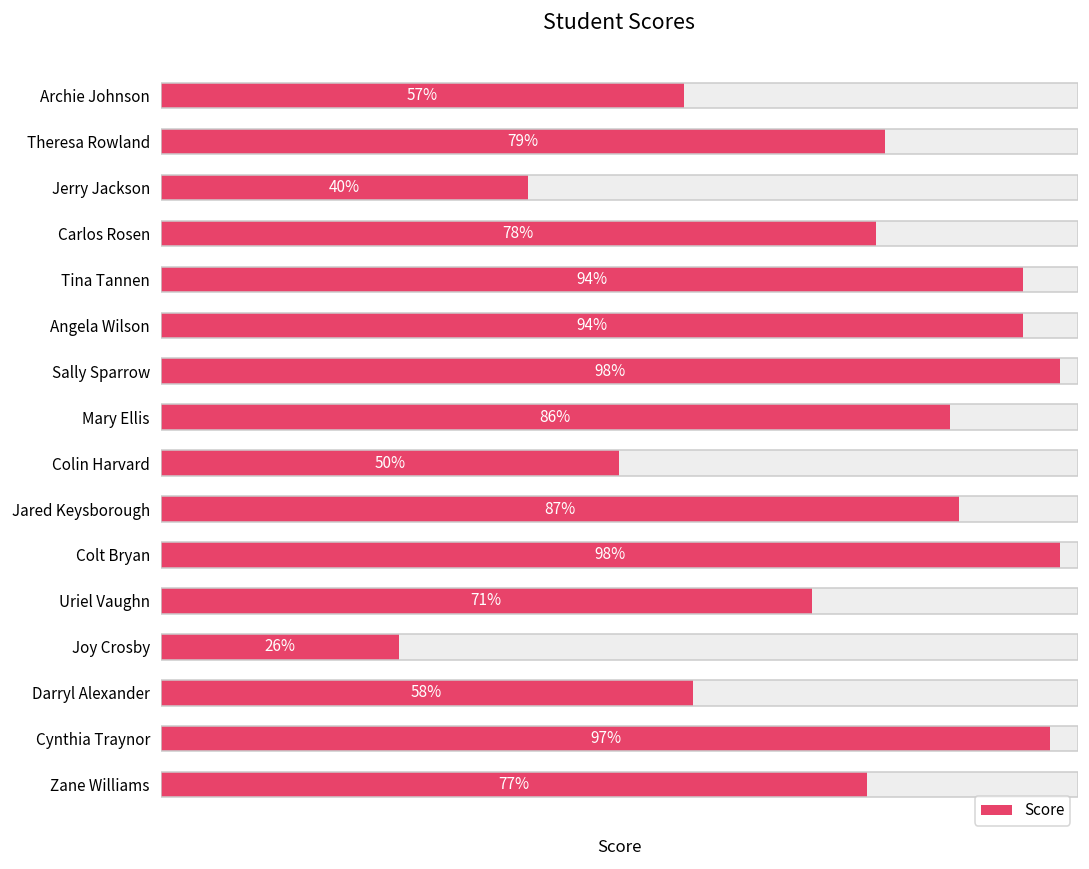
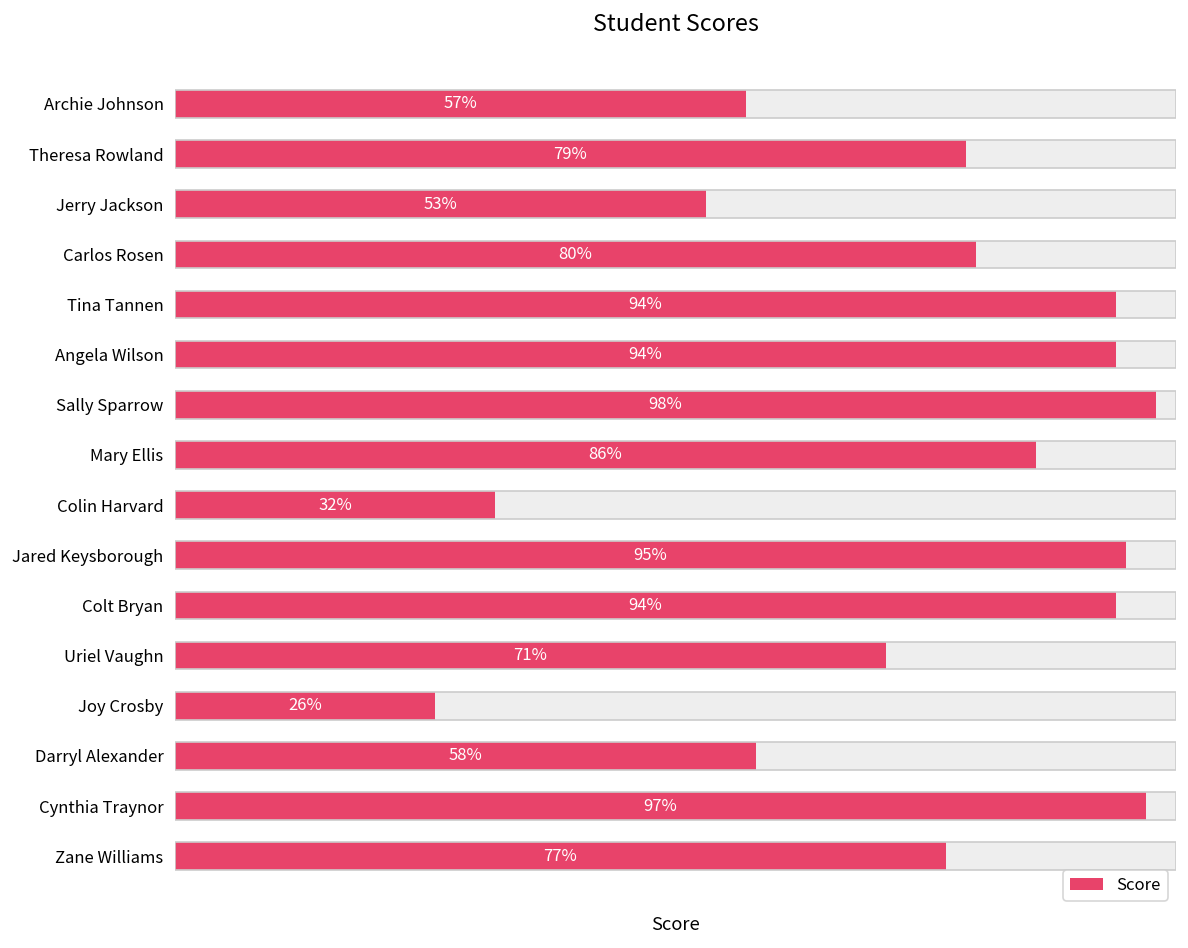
  {
    "Score": {
-     "Jerry Jackson": "40%",
-     "Carlos Rosen": "78%",
-     "Colin Harvard": "50%",
-     "Jared Keysborough": "87%",
-     "Colt Bryan": "98%"
+     "Jerry Jackson": "53%",
+     "Carlos Rosen": "80%",
+     "Colin Harvard": "32%",
+     "Jared Keysborough": "95%",
+     "Colt Bryan": "94%"
    }
  }
